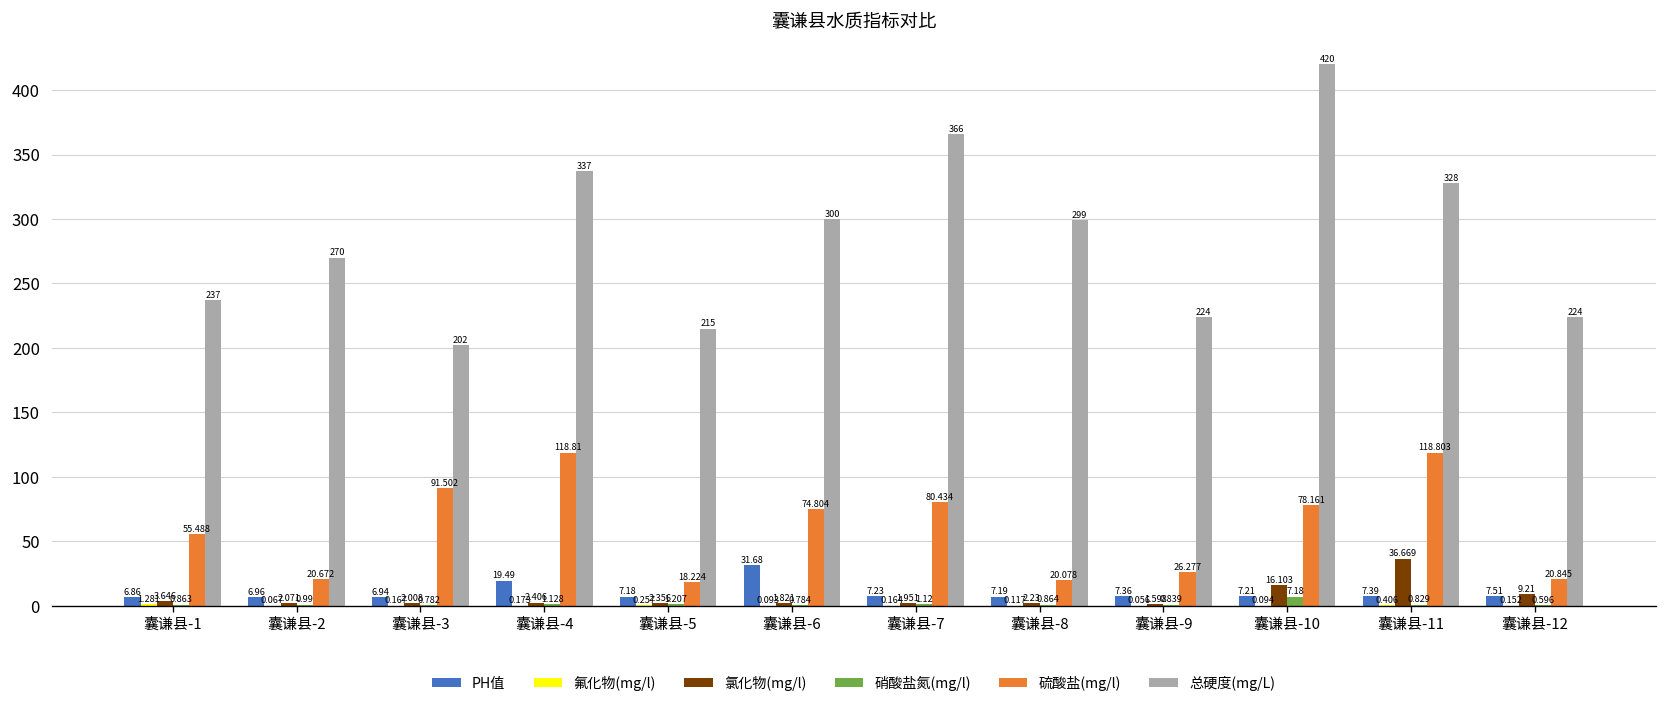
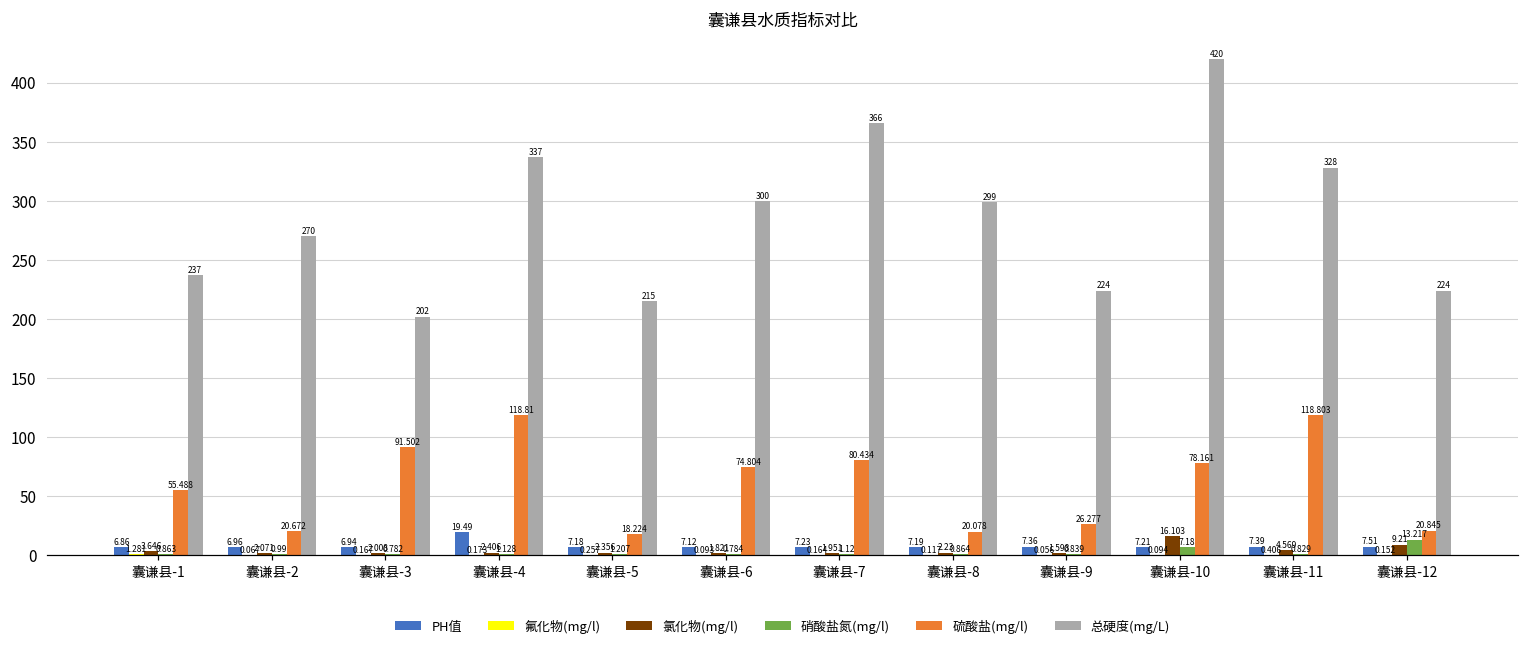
  {
    "PH值": {
      "囊谦县-1": 6.86,
      "囊谦县-2": 6.96,
      "囊谦县-3": 6.94,
      "囊谦县-4": 19.49,
      "囊谦县-5": 7.18,
-     "囊谦县-6": 31.68,
+     "囊谦县-6": 7.12,
      "囊谦县-7": 7.23,
      "囊谦县-8": 7.19,
      "囊谦县-9": 7.36,
      "囊谦县-10": 7.21,
      "囊谦县-11": 7.39,
      "囊谦县-12": 7.51
    },
    "氟化物(mg/l)": {
      "囊谦县-8": 0.117,
      "囊谦县-10": 0.094,
      "囊谦县-11": 0.406,
      "囊谦县-12": 0.152
    },
    "氯化物(mg/l)": {
      "囊谦县-10": 16.103,
-     "囊谦县-11": 36.669
+     "囊谦县-11": 4.569
    },
    "硝酸盐氮(mg/l)": {
      "囊谦县-10": 7.18,
-     "囊谦县-12": 0.596
+     "囊谦县-12": 13.217
    },
    "硫酸盐(mg/l)": {
      "囊谦县-1": 55.488,
      "囊谦县-2": 20.672,
      "囊谦县-3": 91.502,
      "囊谦县-4": 118.81,
      "囊谦县-5": 18.224,
      "囊谦县-6": 74.804,
      "囊谦县-7": 80.434,
      "囊谦县-8": 20.078,
      "囊谦县-9": 26.277,
      "囊谦县-10": 78.161,
      "囊谦县-11": 118.803,
      "囊谦县-12": 20.845
    },
    "总硬度(mg/L)": {
      "囊谦县-1": 237,
      "囊谦县-2": 270,
      "囊谦县-3": 202,
      "囊谦县-4": 337,
      "囊谦县-5": 215,
      "囊谦县-6": 300,
      "囊谦县-7": 366,
      "囊谦县-8": 299,
      "囊谦县-9": 224,
      "囊谦县-10": 420,
      "囊谦县-11": 328,
      "囊谦县-12": 224
    }
  }
